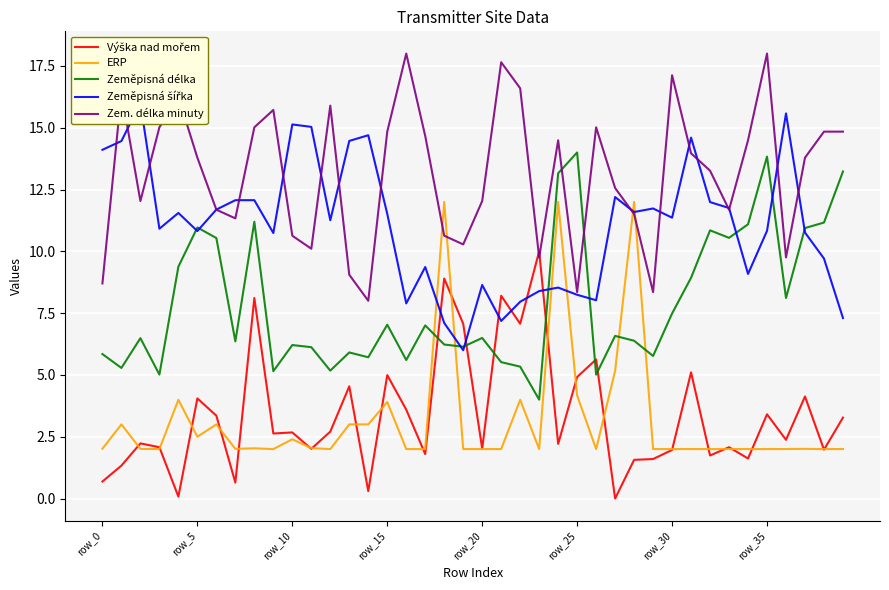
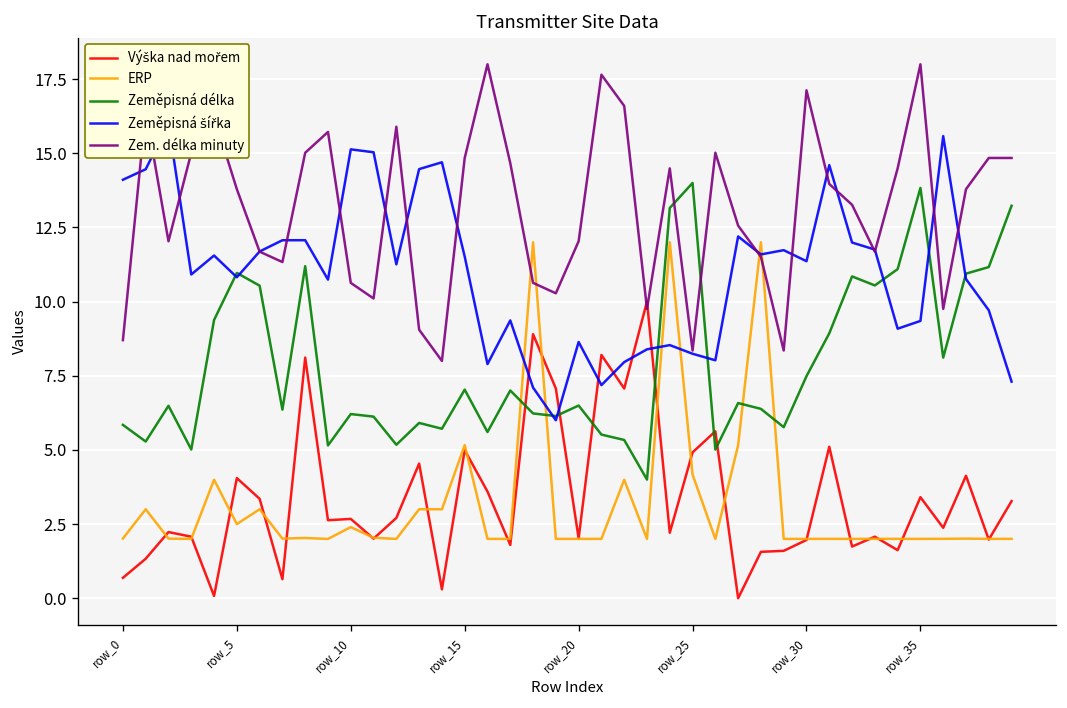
  {
    "Výška nad mořem": {
      "row_0": 0.7,
      "row_5": 4.1,
      "row_10": 2.7,
      "row_15": 5.0,
      "row_25": 4.9,
      "row_35": 3.4
    },
    "ERP": {
      "row_0": 2.0,
      "row_5": 2.5,
      "row_10": 2.4,
-     "row_15": 3.9,
+     "row_15": 5.2,
      "row_25": 4.2,
      "row_35": 2.0
    },
    "Zeměpisná délka": {
      "row_0": 5.8,
      "row_5": 11.0,
      "row_10": 6.2,
      "row_15": 7.0,
      "row_20": 6.5,
      "row_25": 14.0,
      "row_30": 7.5,
      "row_35": 13.8
    },
    "Zeměpisná šířka": {
      "row_0": 14.1,
      "row_5": 10.8,
      "row_10": 15.1,
      "row_15": 11.5,
      "row_20": 8.6,
      "row_25": 8.2,
      "row_30": 11.4,
-     "row_35": 10.8
+     "row_35": 9.3
    },
    "Zem. délka minuty": {
      "row_0": 8.7,
      "row_5": 13.8,
      "row_10": 10.6,
      "row_15": 14.8,
      "row_20": 12.0,
      "row_25": 8.4,
      "row_30": 17.1,
      "row_35": 18.0
    }
  }
